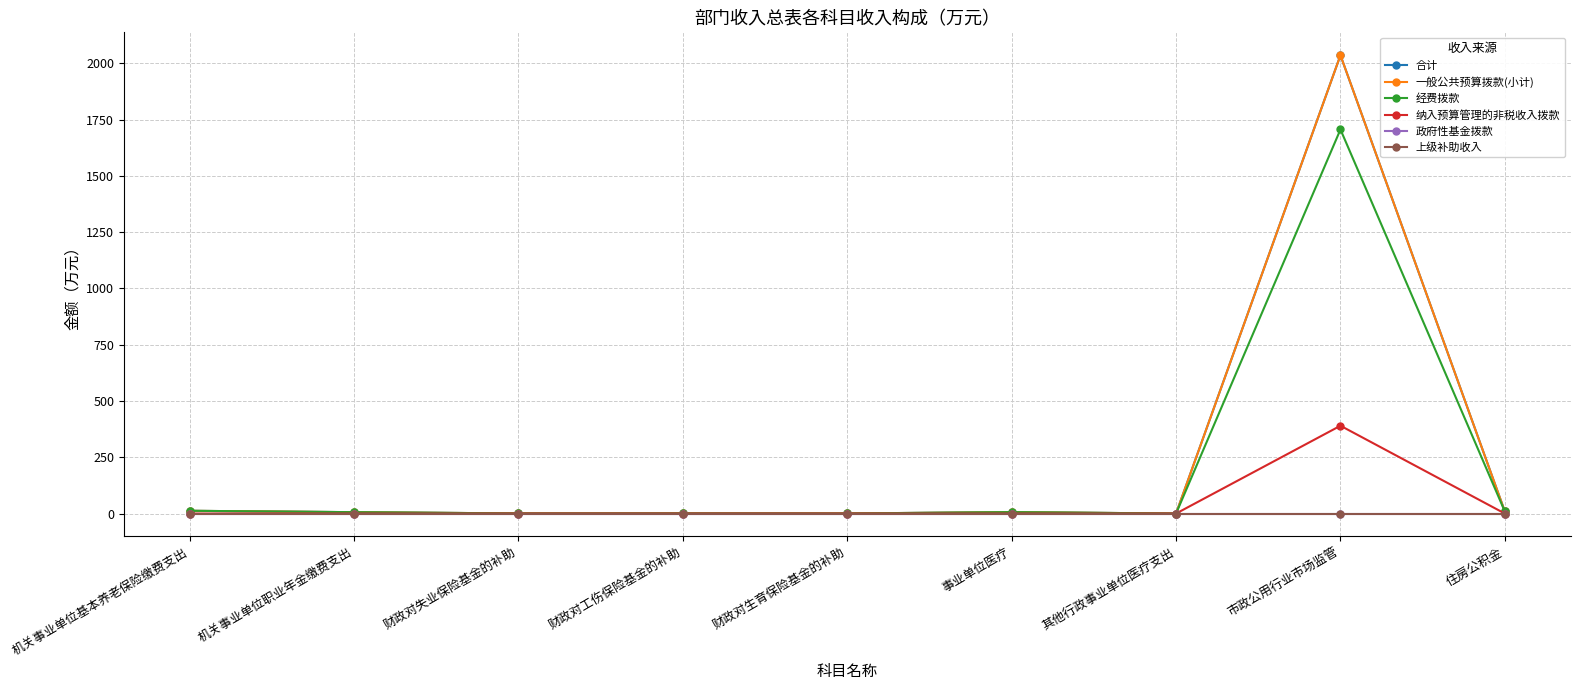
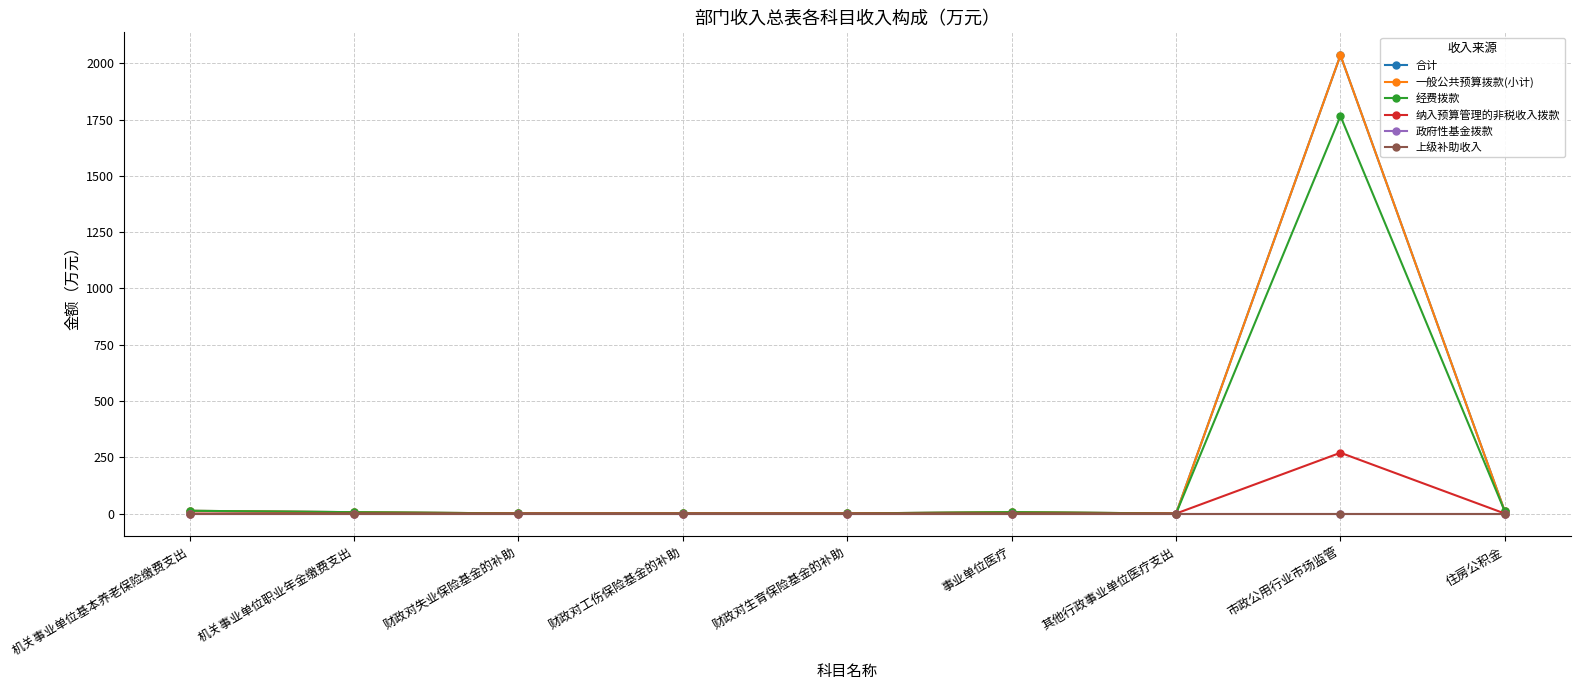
  {
    "一般公共预算拨款(小计)": {
      "市政公用行业市场监管": 2040
    },
    "经费拨款": {
-     "市政公用行业市场监管": 1710
+     "市政公用行业市场监管": 1770
    },
    "纳入预算管理的非税收入拨款": {
-     "市政公用行业市场监管": 390
+     "市政公用行业市场监管": 270
    },
    "上级补助收入": {
      "市政公用行业市场监管": 0
    }
  }
